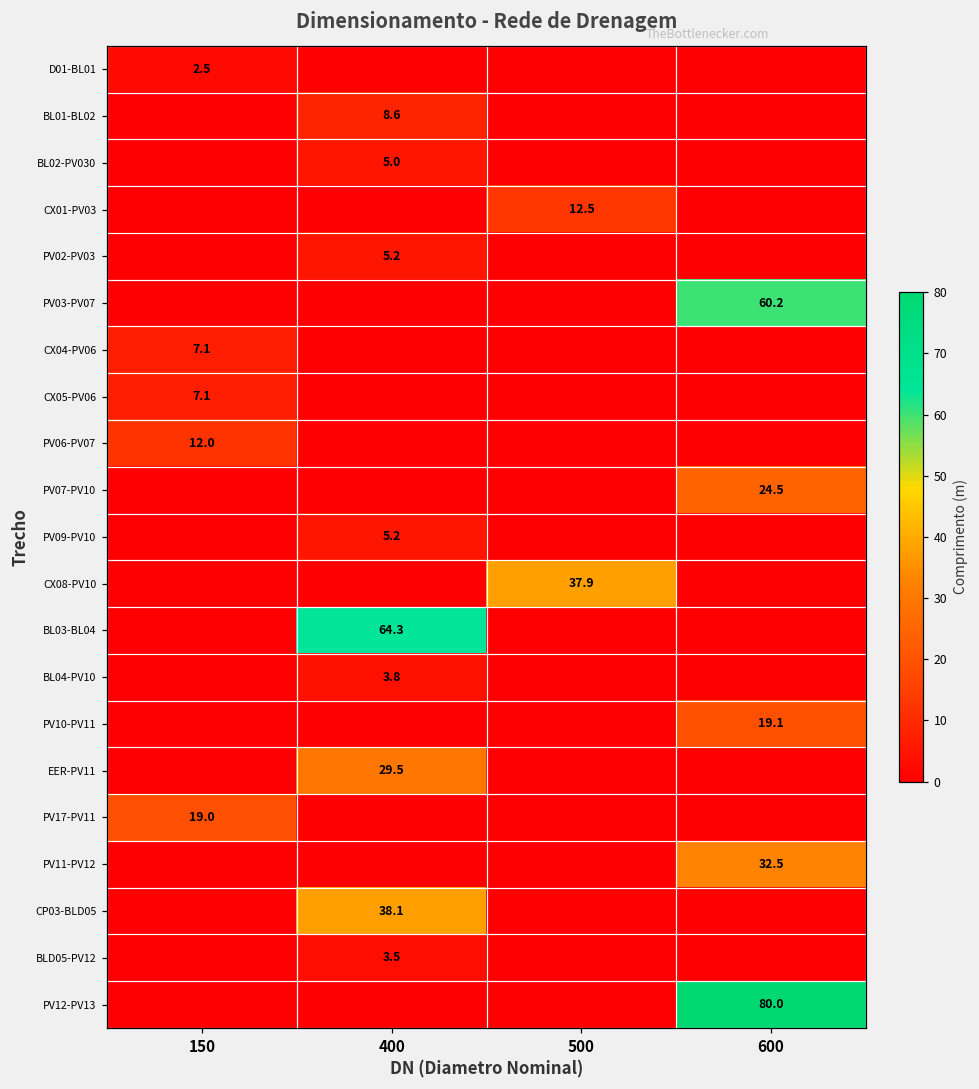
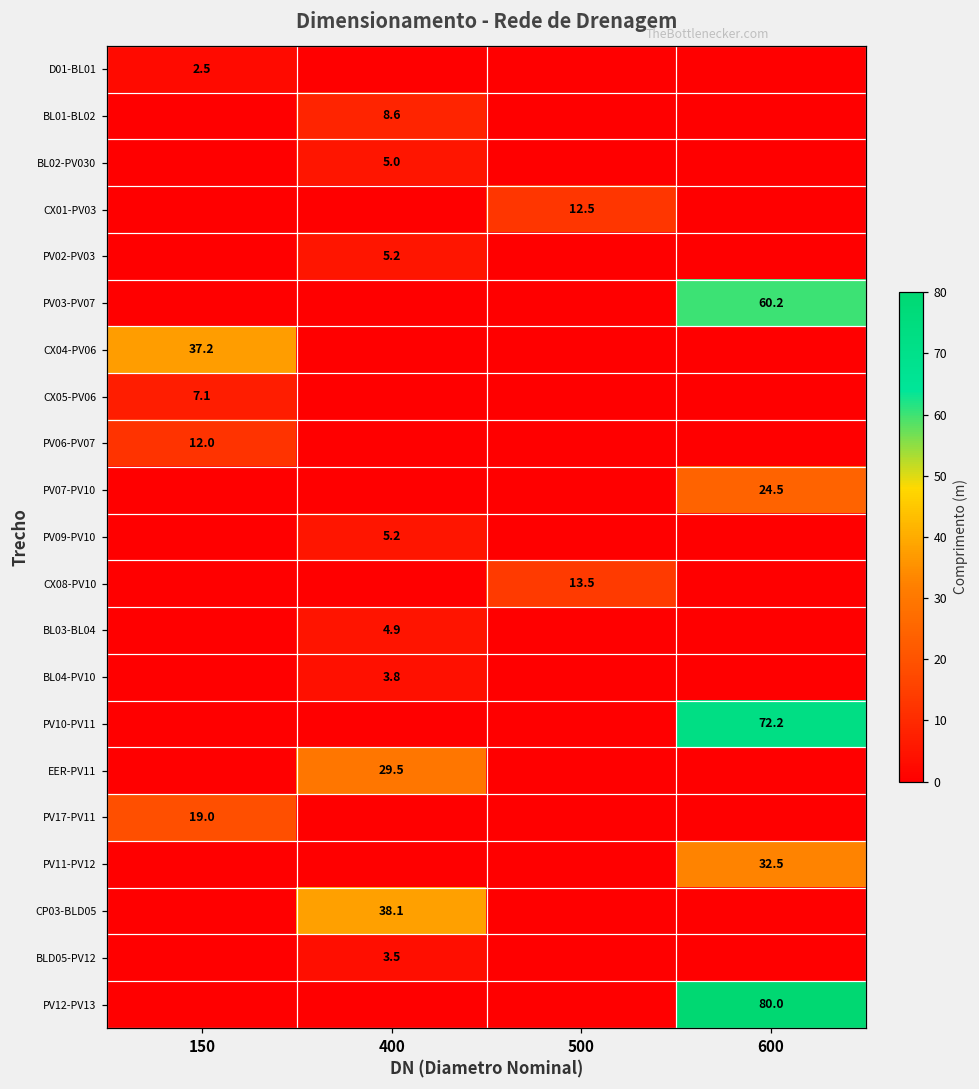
  {
    "D01-BL01": {
      "150": 2.5
    },
    "BL01-BL02": {
      "400": 8.6
    },
    "BL02-PV030": {
      "400": 5.0
    },
    "CX01-PV03": {
      "500": 12.5
    },
    "PV02-PV03": {
      "400": 5.2
    },
    "PV03-PV07": {
      "600": 60.2
    },
    "CX04-PV06": {
-     "150": 7.1
+     "150": 37.2
    },
    "CX05-PV06": {
      "150": 7.1
    },
    "PV06-PV07": {
      "150": 12.0
    },
    "PV07-PV10": {
      "600": 24.5
    },
    "PV09-PV10": {
      "400": 5.2
    },
    "CX08-PV10": {
-     "500": 37.9
+     "500": 13.5
    },
    "BL03-BL04": {
-     "400": 64.3
+     "400": 4.9
    },
    "BL04-PV10": {
      "400": 3.8
    },
    "PV10-PV11": {
-     "600": 19.1
+     "600": 72.2
    },
    "EER-PV11": {
      "400": 29.5
    },
    "PV17-PV11": {
      "150": 19.0
    },
    "PV11-PV12": {
      "600": 32.5
    },
    "CP03-BLD05": {
      "400": 38.1
    },
    "BLD05-PV12": {
      "400": 3.5
    },
    "PV12-PV13": {
      "600": 80.0
    }
  }
